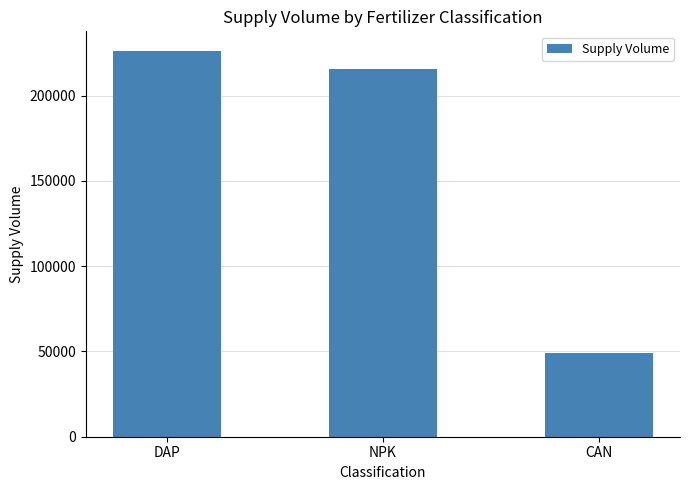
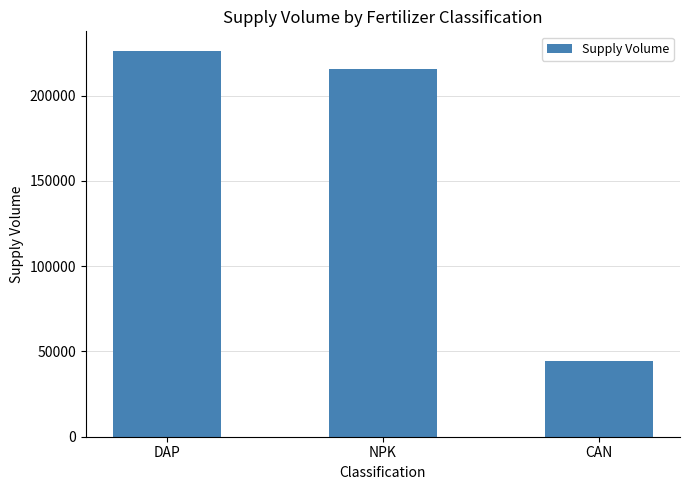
  {
    "DAP": 226000,
    "NPK": 215000,
-   "CAN": 49000
+   "CAN": 45000
  }
